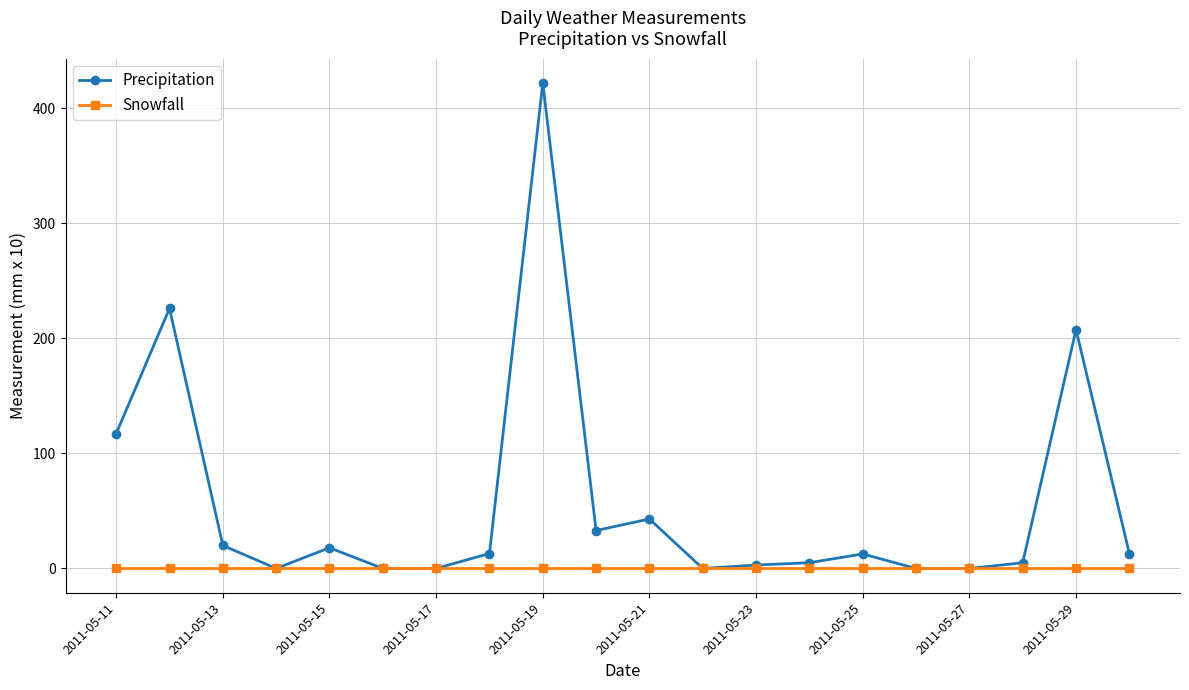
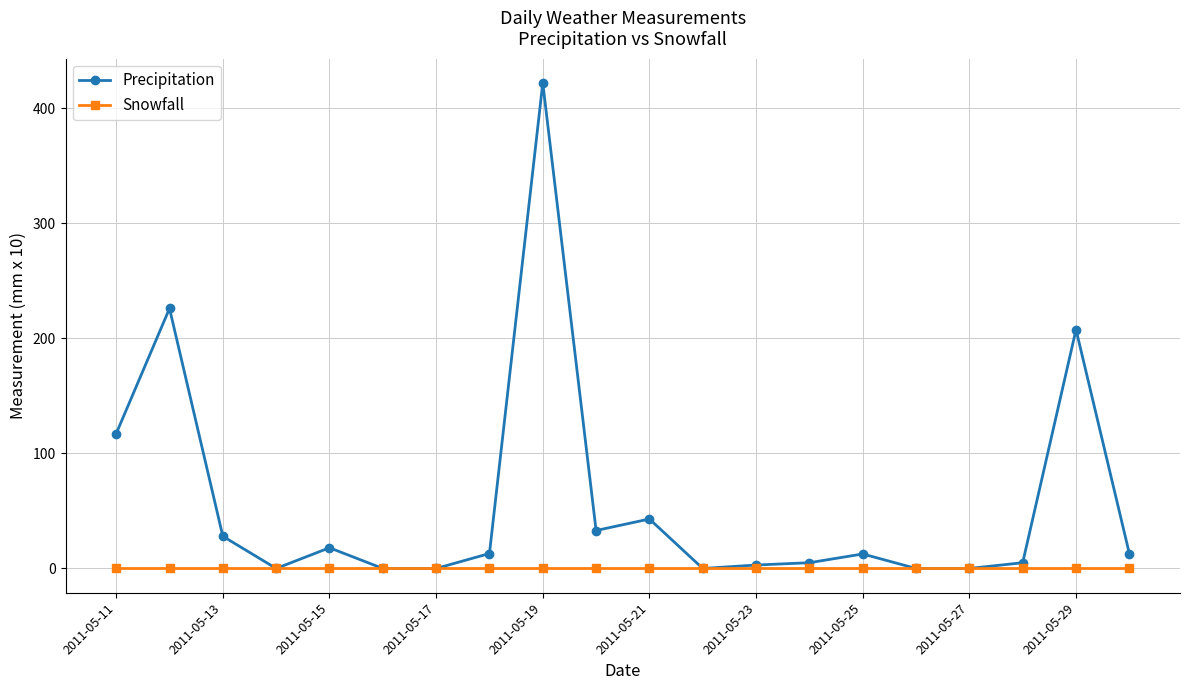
  {
    "Precipitation": {
      "2011-05-11": 117,
-     "2011-05-13": 20,
+     "2011-05-13": 28,
      "2011-05-15": 18,
      "2011-05-19": 422,
      "2011-05-21": 43,
      "2011-05-23": 3,
      "2011-05-25": 13,
      "2011-05-29": 208
    },
    "Snowfall": {
      "2011-05-11": 0,
      "2011-05-13": 0,
      "2011-05-15": 0,
      "2011-05-19": 0,
      "2011-05-21": 0,
      "2011-05-23": 0,
      "2011-05-25": 0,
      "2011-05-29": 0
    }
  }
